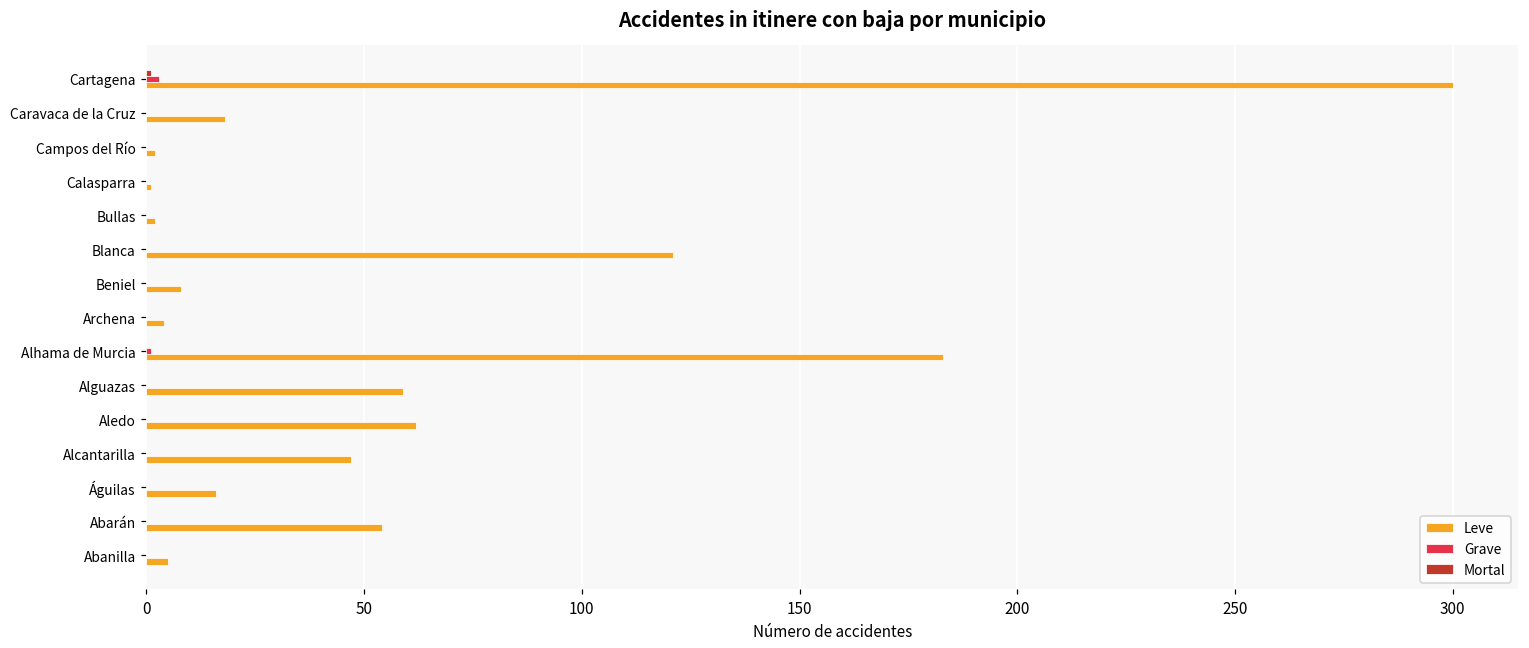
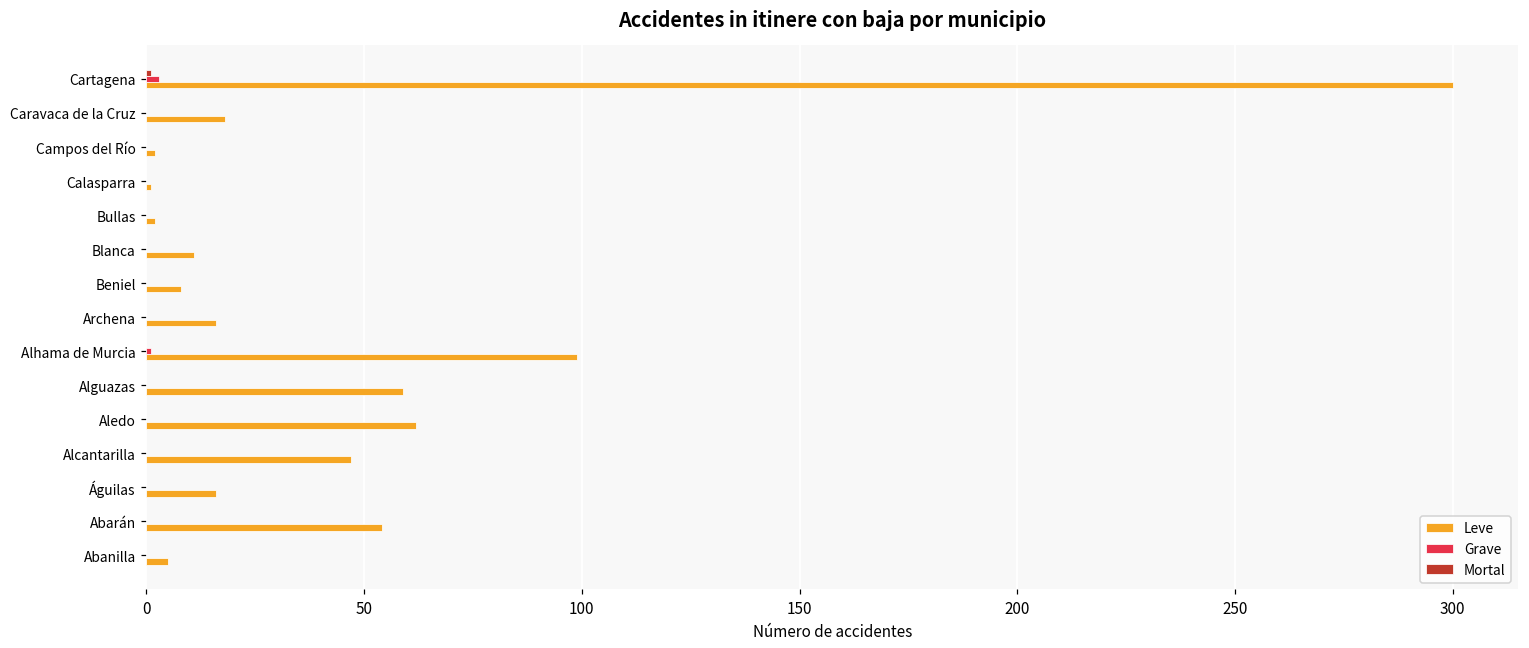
  {
    "Leve": {
      "Cartagena": 300,
      "Caravaca de la Cruz": 18,
      "Campos del Río": 2,
      "Calasparra": 1,
      "Bullas": 2,
-     "Blanca": 121,
+     "Blanca": 11,
      "Beniel": 8,
-     "Archena": 4,
-     "Alhama de Murcia": 183,
+     "Archena": 16,
+     "Alhama de Murcia": 99,
      "Alguazas": 59,
      "Aledo": 62,
      "Alcantarilla": 47,
      "Águilas": 16,
      "Abarán": 54,
      "Abanilla": 5
    }
  }
